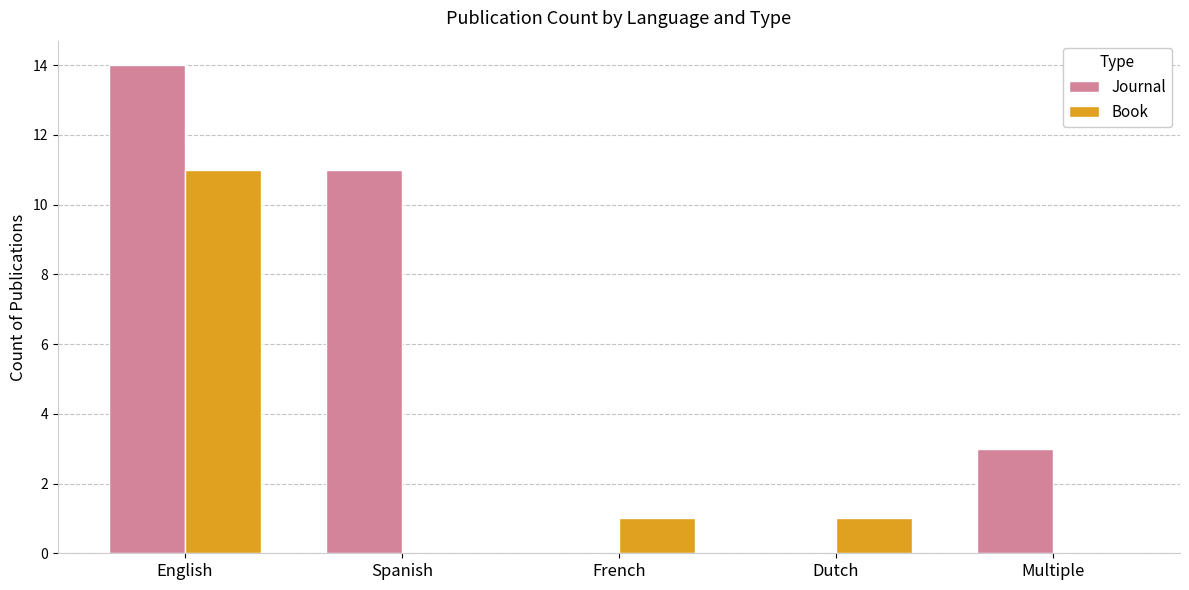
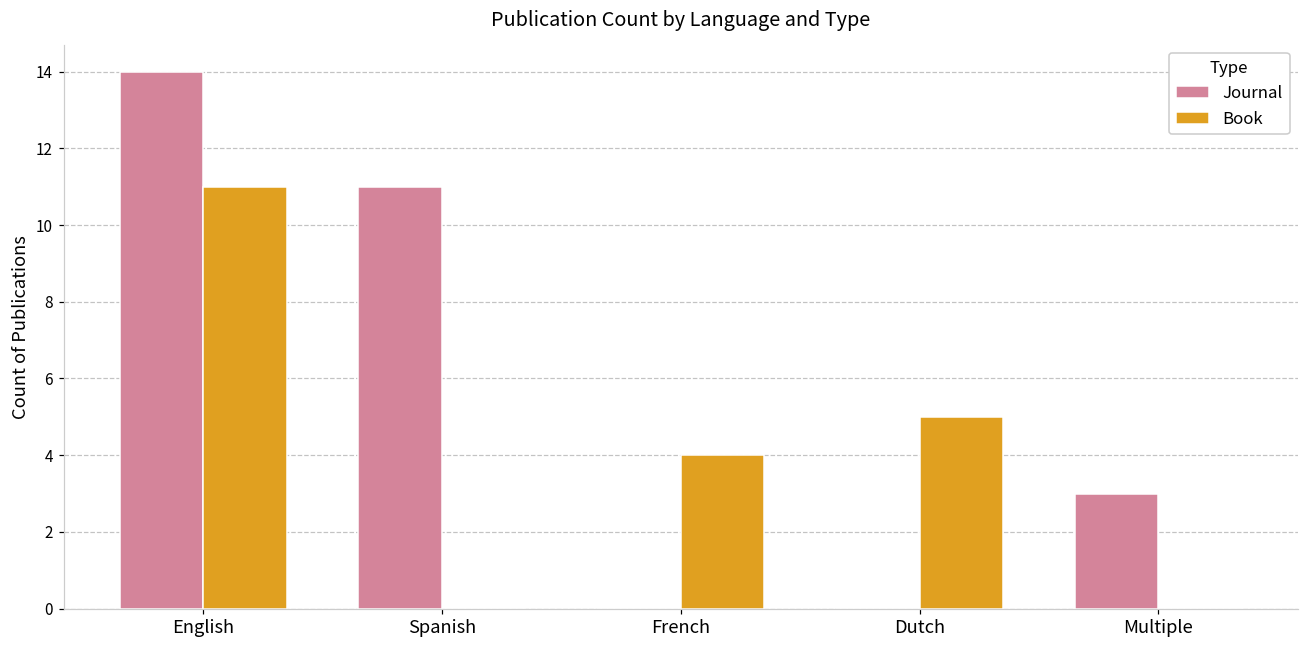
  {
    "Journal": {
      "English": 14,
      "Spanish": 11,
      "French": 0,
      "Dutch": 0,
      "Multiple": 3
    },
    "Book": {
      "English": 11,
      "Spanish": 0,
-     "French": 1,
-     "Dutch": 1,
+     "French": 4,
+     "Dutch": 5,
      "Multiple": 0
    }
  }
